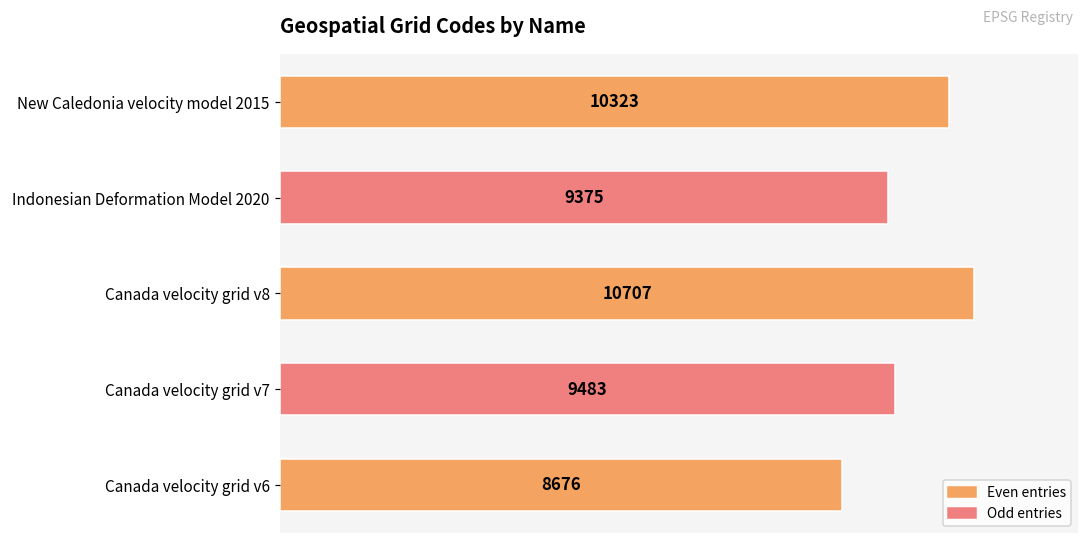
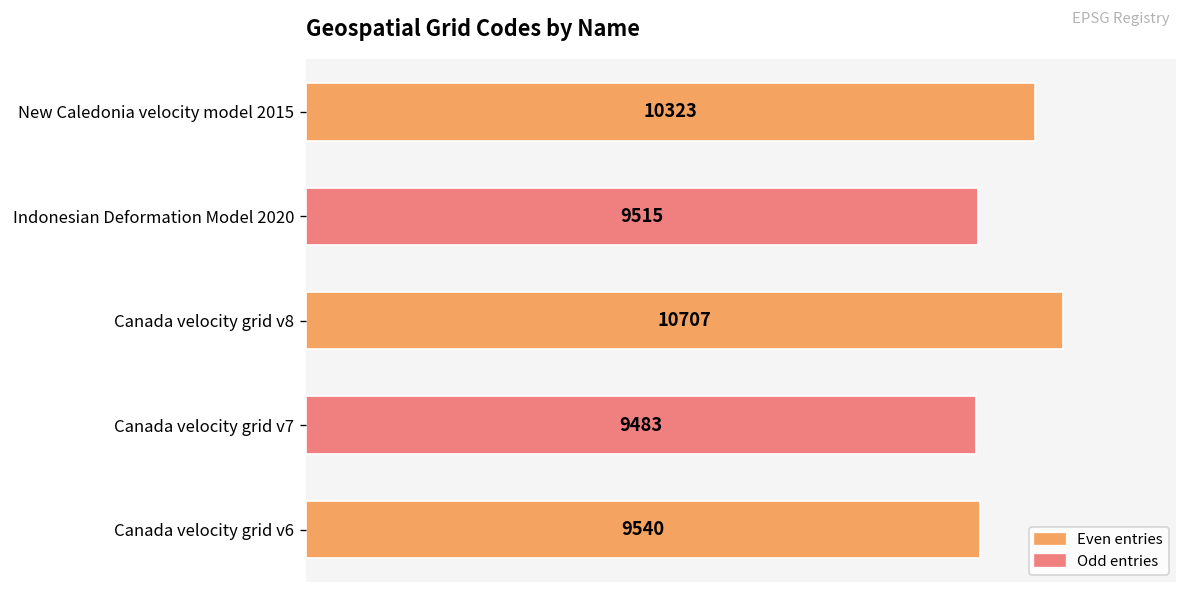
  {
    "New Caledonia velocity model 2015": 10323,
-   "Indonesian Deformation Model 2020": 9375,
+   "Indonesian Deformation Model 2020": 9515,
    "Canada velocity grid v8": 10707,
    "Canada velocity grid v7": 9483,
-   "Canada velocity grid v6": 8676
+   "Canada velocity grid v6": 9540
  }
